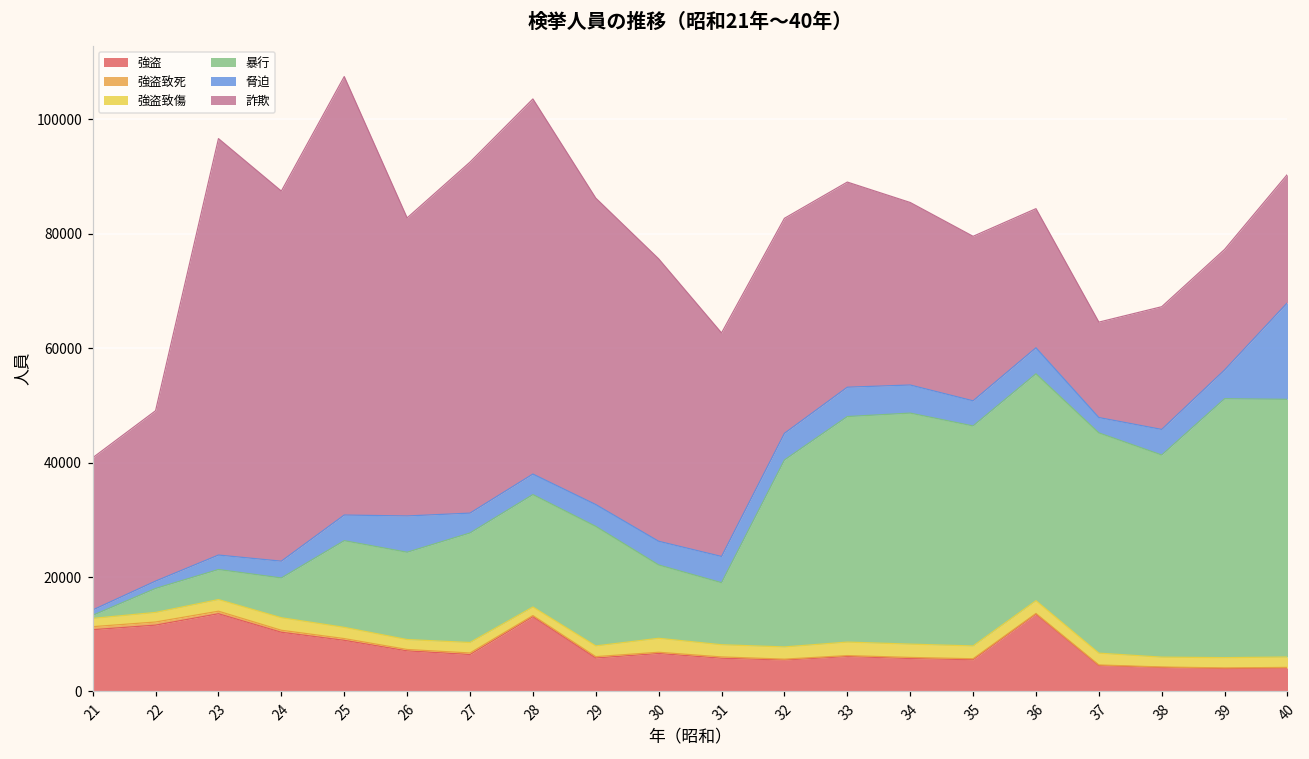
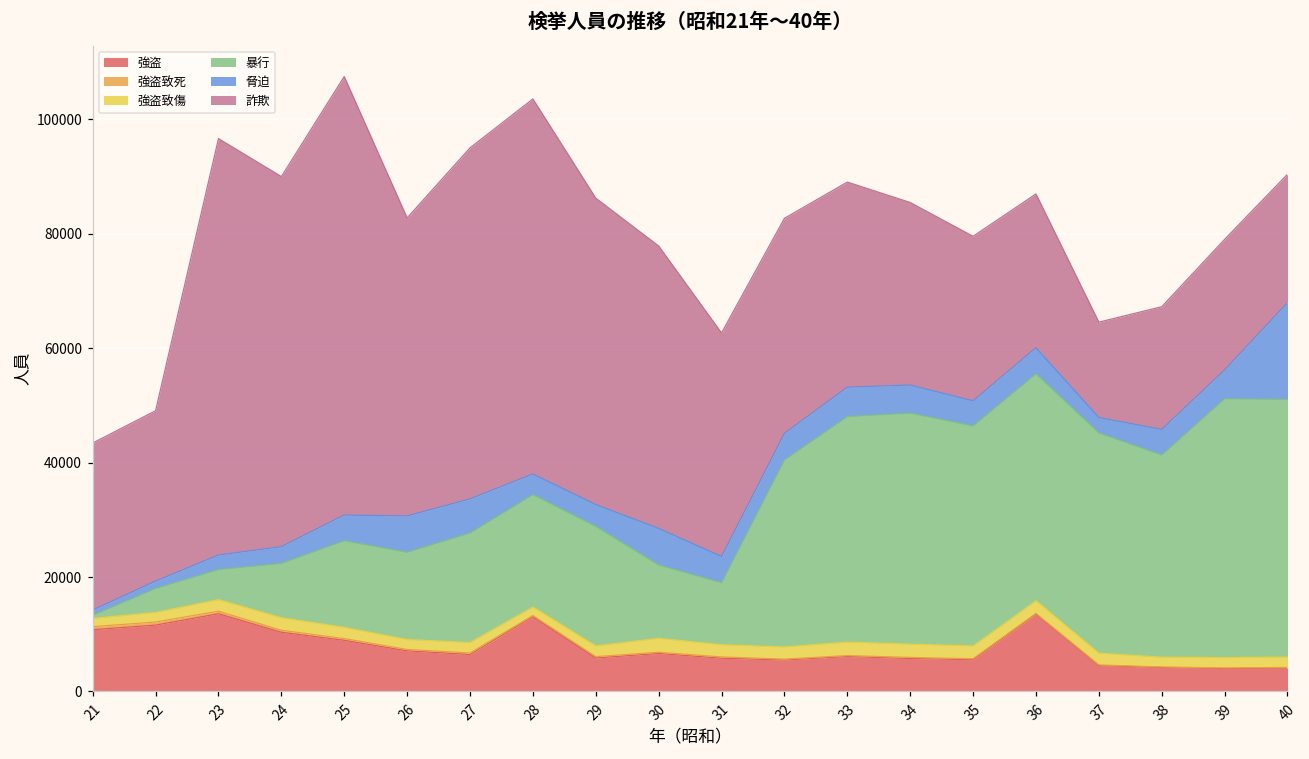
  {
    "強盗": {
      "21": 11000,
      "22": 12000
    },
    "暴行": {
      "21": 1000,
      "22": 4000,
      "23": 5000,
-     "24": 7000,
+     "24": 9000,
      "25": 15000,
      "26": 15000,
      "27": 19000,
      "28": 20000,
      "29": 21000,
      "30": 13000,
      "31": 11000,
      "32": 33000,
      "33": 39000,
      "34": 40000,
      "35": 38000,
      "36": 40000,
      "37": 38000,
      "38": 35000,
      "39": 45000,
      "40": 45000
    },
    "脅迫": {
      "21": 1000,
      "22": 1000,
      "23": 3000,
      "24": 3000,
      "25": 4000,
      "26": 6000,
-     "27": 3000,
+     "27": 6000,
      "28": 4000,
      "29": 4000,
-     "30": 4000,
+     "30": 6000,
      "31": 5000,
      "32": 5000,
      "33": 5000,
      "34": 5000,
      "35": 4000,
      "36": 5000,
      "37": 3000,
      "38": 4000,
      "39": 5000,
      "40": 17000
    },
    "詐欺": {
-     "21": 27000,
+     "21": 29000,
      "22": 30000,
      "23": 73000,
      "24": 65000,
      "25": 77000,
      "26": 52000,
      "27": 61000,
      "28": 66000,
      "29": 54000,
      "30": 49000,
      "31": 39000,
      "32": 38000,
      "33": 36000,
      "34": 32000,
      "35": 29000,
-     "36": 24000,
+     "36": 27000,
      "37": 17000,
      "38": 21000,
-     "39": 21000,
+     "39": 23000,
      "40": 22000
    }
  }
